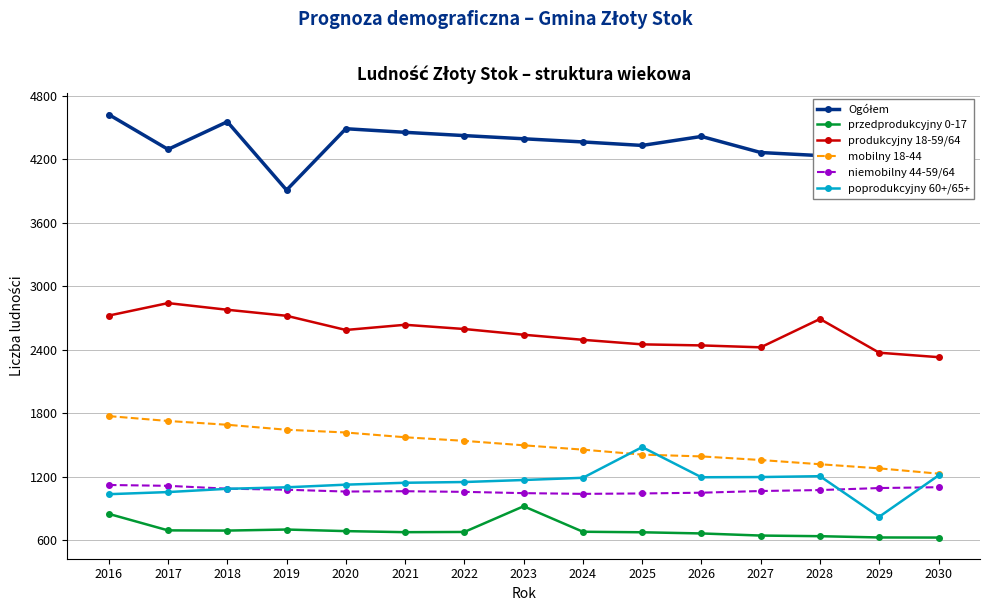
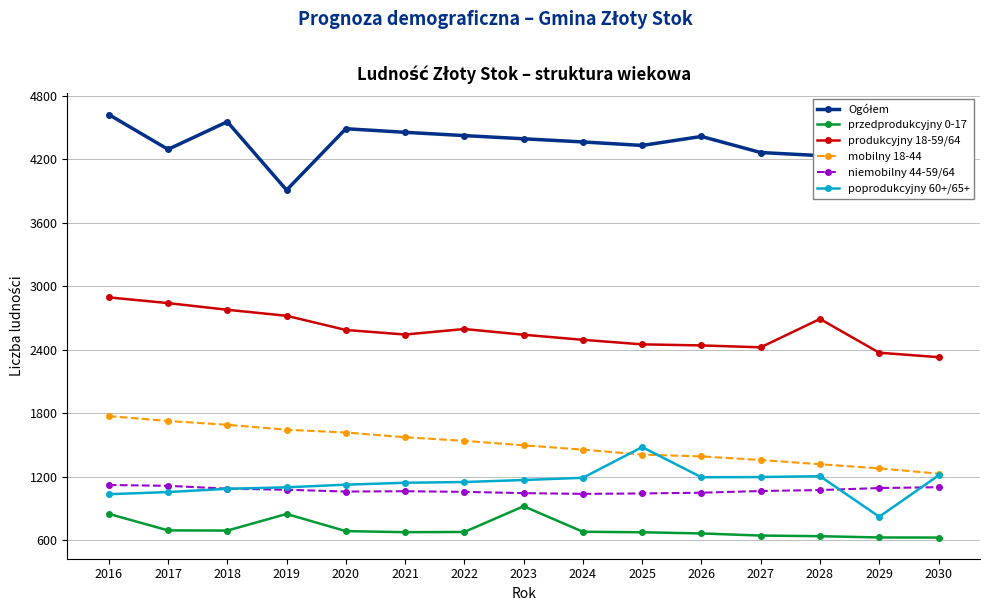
  {
    "Ogółem": {
      "2016": 4620,
      "2017": 4290,
      "2018": 4560,
      "2019": 3910,
      "2020": 4490,
      "2021": 4460,
      "2022": 4420,
      "2023": 4390,
      "2024": 4360,
      "2025": 4330,
      "2026": 4420,
      "2027": 4260
    },
    "przedprodukcyjny 0-17": {
      "2016": 850,
      "2017": 690,
      "2018": 690,
-     "2019": 700,
+     "2019": 850,
      "2020": 690,
      "2021": 680,
      "2022": 680,
      "2023": 920,
      "2024": 680,
      "2025": 680,
      "2026": 660,
      "2027": 640,
      "2028": 640,
      "2029": 630,
      "2030": 630
    },
    "produkcyjny 18-59/64": {
-     "2016": 2720,
+     "2016": 2900,
      "2017": 2840,
      "2018": 2780,
      "2019": 2720,
      "2020": 2590,
-     "2021": 2640,
+     "2021": 2540,
      "2022": 2600,
      "2023": 2540,
      "2024": 2490,
      "2025": 2450,
      "2026": 2440,
      "2027": 2420,
      "2028": 2690,
      "2029": 2370,
      "2030": 2330
    },
    "mobilny 18-44": {
      "2016": 1770,
      "2017": 1730,
      "2018": 1690,
      "2019": 1640,
      "2020": 1620,
      "2021": 1570,
      "2022": 1540,
      "2023": 1500,
      "2024": 1460,
      "2025": 1410,
      "2026": 1390,
      "2027": 1360,
      "2028": 1320,
      "2029": 1280
    },
    "niemobilny 44-59/64": {
      "2016": 1120,
      "2017": 1110,
      "2020": 1060,
      "2021": 1060,
      "2022": 1060,
      "2023": 1050,
      "2024": 1040,
      "2025": 1040,
      "2026": 1050,
      "2027": 1070,
      "2028": 1070,
      "2029": 1090,
      "2030": 1100
    },
    "poprodukcyjny 60+/65+": {
      "2016": 1040,
      "2017": 1060,
      "2020": 1130,
      "2021": 1140,
      "2022": 1150,
      "2023": 1170,
      "2024": 1190,
      "2025": 1480,
      "2026": 1200,
      "2027": 1200,
      "2028": 1210,
      "2029": 820
    }
  }
